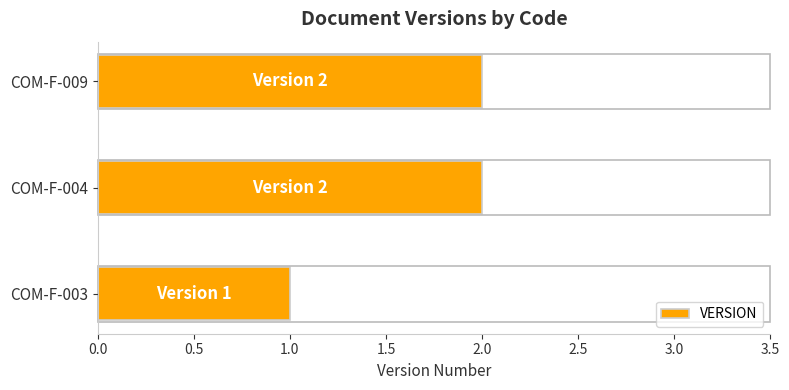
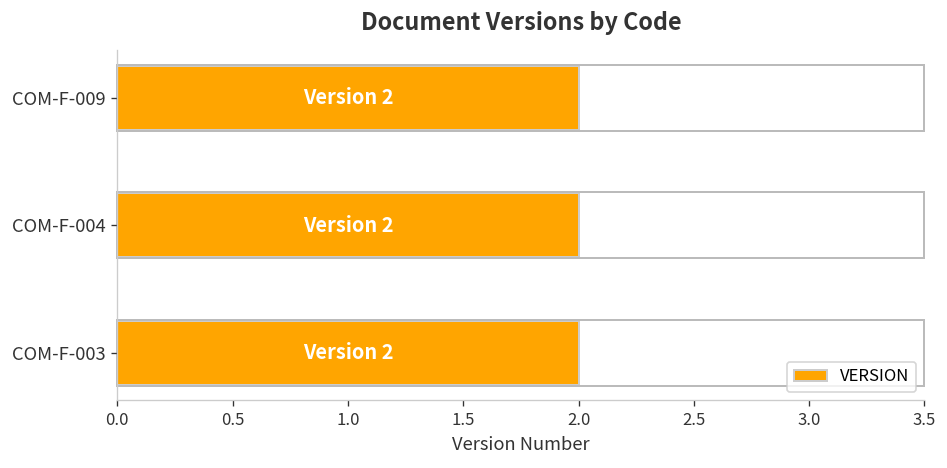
  {
    "COM-F-009": 2,
    "COM-F-004": 2,
-   "COM-F-003": 1
+   "COM-F-003": 2
  }
